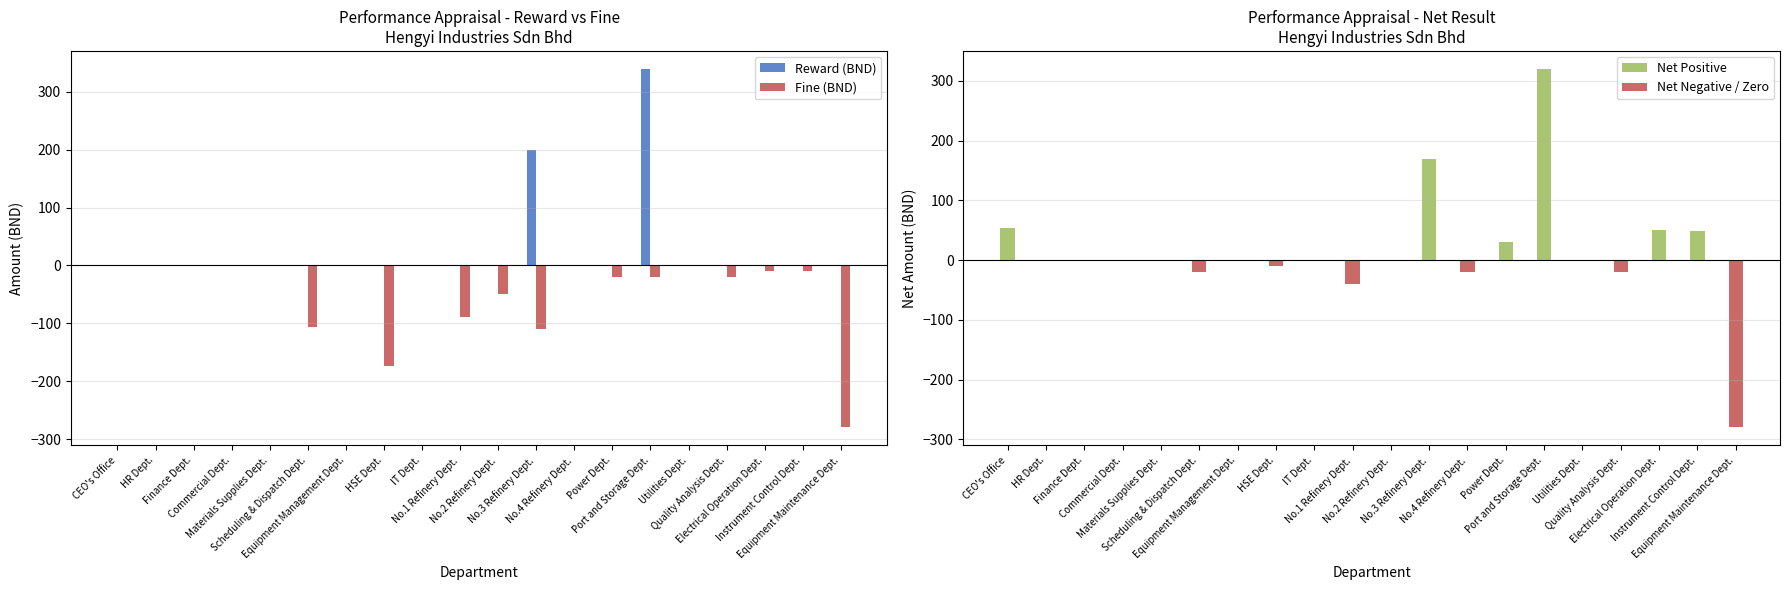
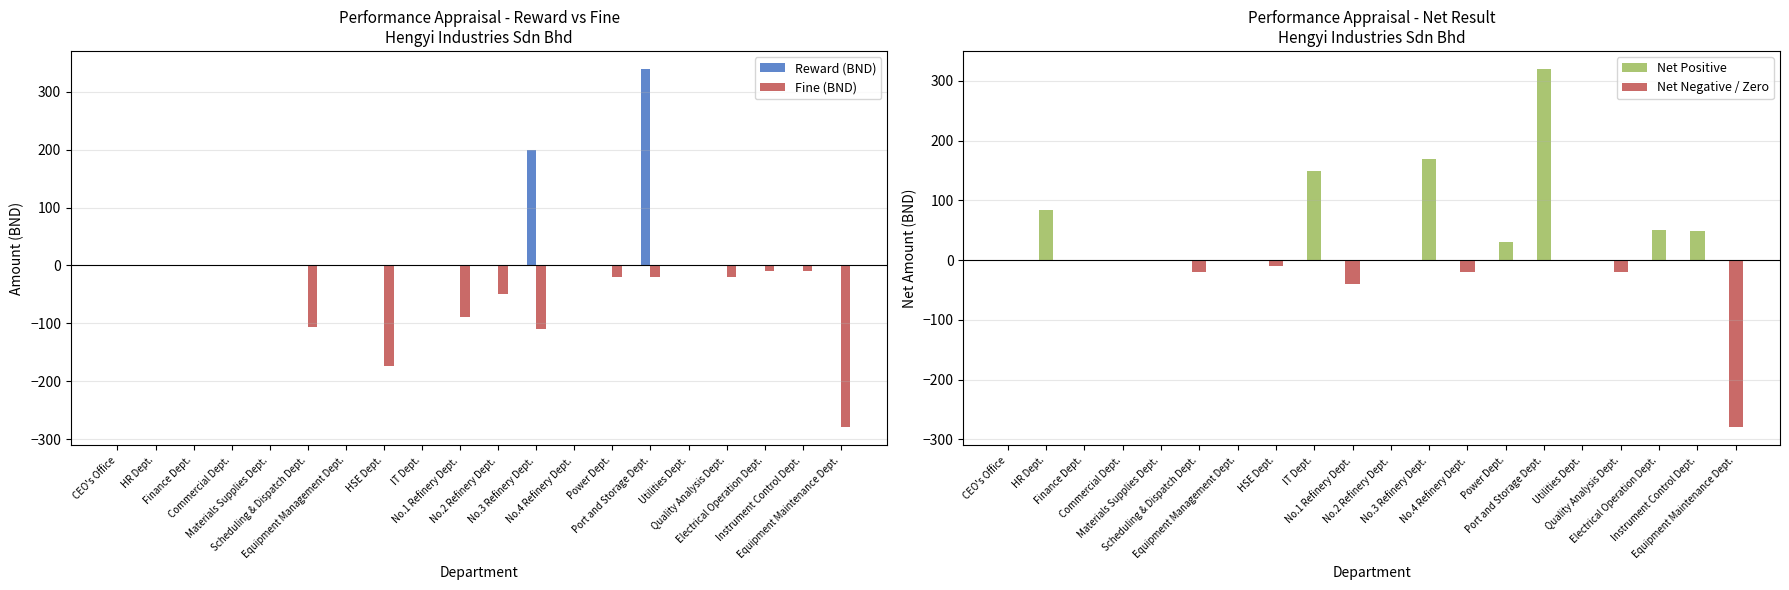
  {
    "Performance Appraisal - Reward vs Fine Hengyi Industries Sdn Bhd": {
      "Reward (BND)": {
        "CEO's Office": 0,
        "HR Dept.": 0,
        "Finance Dept.": 0,
        "Commercial Dept.": 0,
        "Materials Supplies Dept.": 0,
        "Scheduling & Dispatch Dept.": 0,
        "Equipment Management Dept.": 0,
        "HSE Dept.": 0,
        "IT Dept.": 0,
        "No.1 Refinery Dept.": 0,
        "No.2 Refinery Dept.": 0,
        "No.3 Refinery Dept.": 200,
        "No.4 Refinery Dept.": 0,
        "Power Dept.": 0,
        "Port and Storage Dept.": 340,
        "Utilities Dept.": 0,
        "Quality Analysis Dept.": 0,
        "Electrical Operation Dept.": 0,
        "Instrument Control Dept.": 0,
        "Equipment Maintenance Dept.": 0
      },
      "Fine (BND)": {
        "CEO's Office": 0,
        "HR Dept.": 0,
        "Finance Dept.": 0,
        "Commercial Dept.": 0,
        "Materials Supplies Dept.": 0,
        "Scheduling & Dispatch Dept.": -110,
        "Equipment Management Dept.": 0,
        "HSE Dept.": -170,
        "IT Dept.": 0,
        "No.1 Refinery Dept.": -90,
        "No.2 Refinery Dept.": -50,
        "No.3 Refinery Dept.": -110,
        "No.4 Refinery Dept.": 0,
        "Power Dept.": -20,
        "Port and Storage Dept.": -20,
        "Utilities Dept.": 0,
        "Quality Analysis Dept.": -20,
        "Electrical Operation Dept.": -10,
        "Instrument Control Dept.": -10,
        "Equipment Maintenance Dept.": -280
      }
    },
    "Performance Appraisal - Net Result Hengyi Industries Sdn Bhd": {
-     "CEO's Office": 50,
-     "HR Dept.": 0,
+     "CEO's Office": 0,
+     "HR Dept.": 80,
      "Finance Dept.": 0,
      "Commercial Dept.": 0,
      "Materials Supplies Dept.": 0,
      "Scheduling & Dispatch Dept.": -20,
      "Equipment Management Dept.": 0,
      "HSE Dept.": -10,
-     "IT Dept.": 0,
+     "IT Dept.": 150,
      "No.1 Refinery Dept.": -40,
      "No.2 Refinery Dept.": 0,
      "No.3 Refinery Dept.": 170,
      "No.4 Refinery Dept.": -20,
      "Power Dept.": 30,
      "Port and Storage Dept.": 320,
      "Utilities Dept.": 0,
      "Quality Analysis Dept.": -20,
      "Electrical Operation Dept.": 50,
      "Instrument Control Dept.": 50,
      "Equipment Maintenance Dept.": -280
    }
  }
